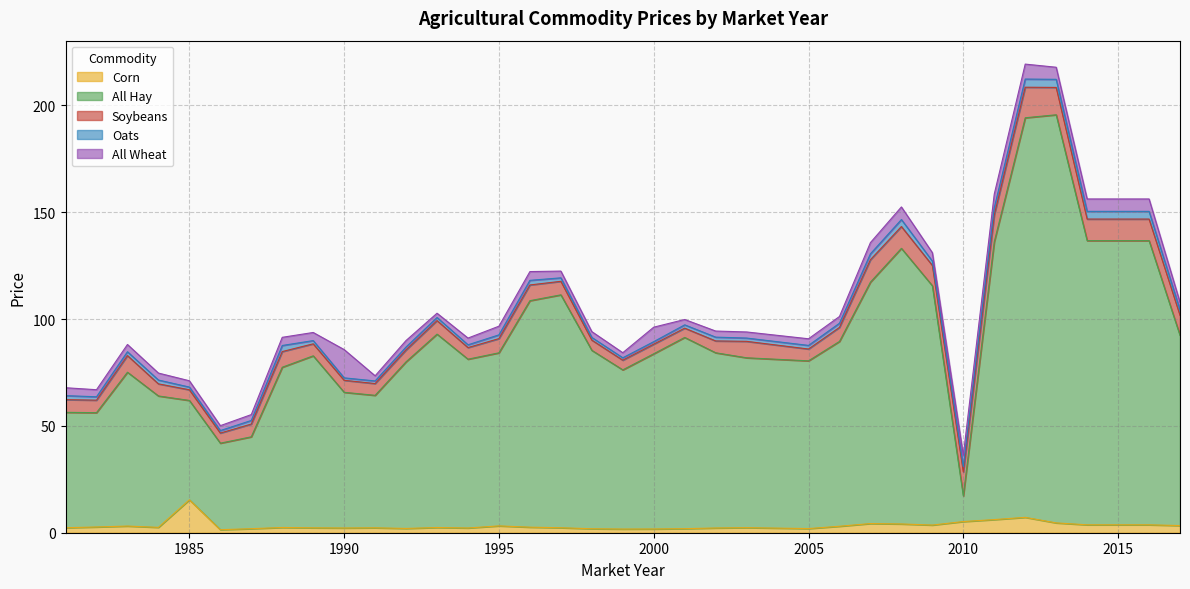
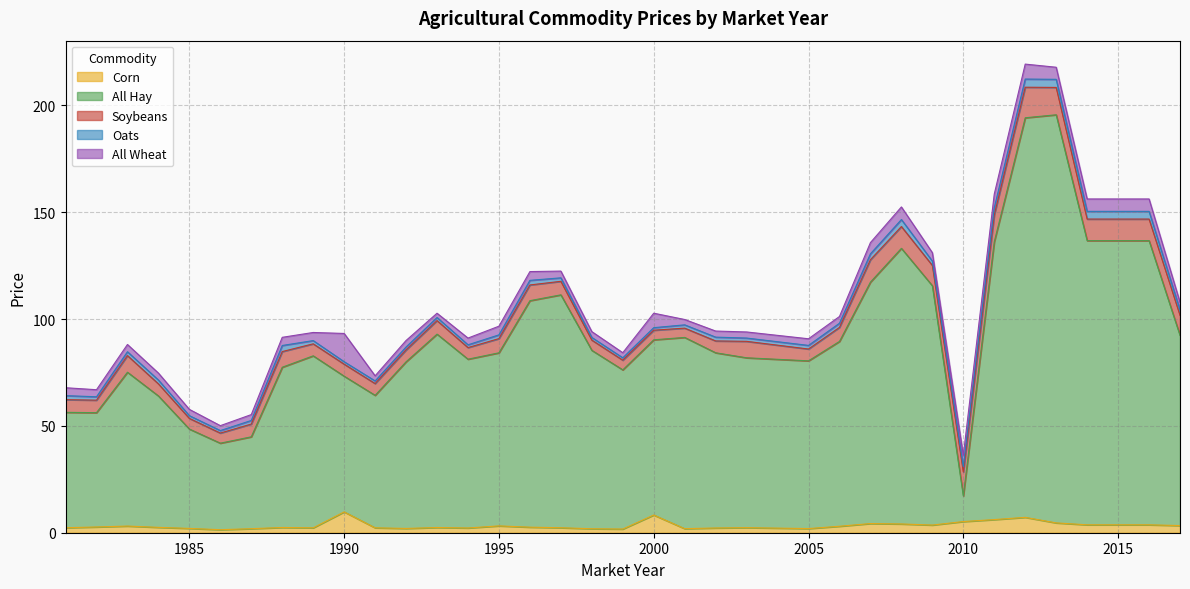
  {
    "Corn": {
-     "1985": 15,
-     "1990": 2,
+     "1985": 2,
+     "1990": 10,
      "1995": 3,
-     "2000": 2,
+     "2000": 8,
      "2005": 2,
      "2010": 5,
      "2015": 4
    },
    "All Hay": {
      "1985": 47,
      "1990": 64,
      "1995": 81,
      "2000": 82,
      "2005": 79,
      "2010": 12,
      "2015": 133
    },
    "Soybeans": {
      "1985": 5,
      "1995": 7,
      "2005": 6,
      "2010": 11,
      "2015": 10
    },
    "Oats": {
      "1985": 1,
      "1995": 2,
      "2005": 2,
      "2010": 2,
      "2015": 4
    },
    "All Wheat": {
      "1985": 3,
      "1990": 13,
      "1995": 4,
      "2000": 7,
      "2005": 3,
      "2010": 5,
      "2015": 6
    }
  }
